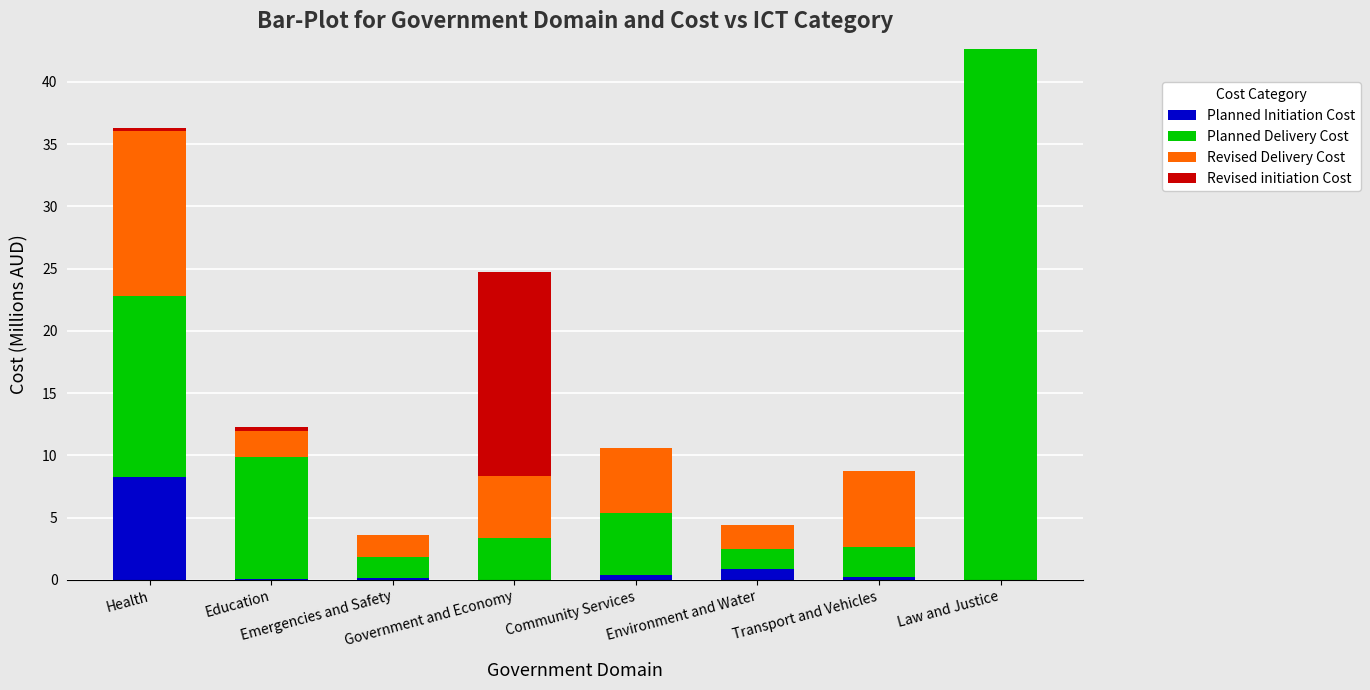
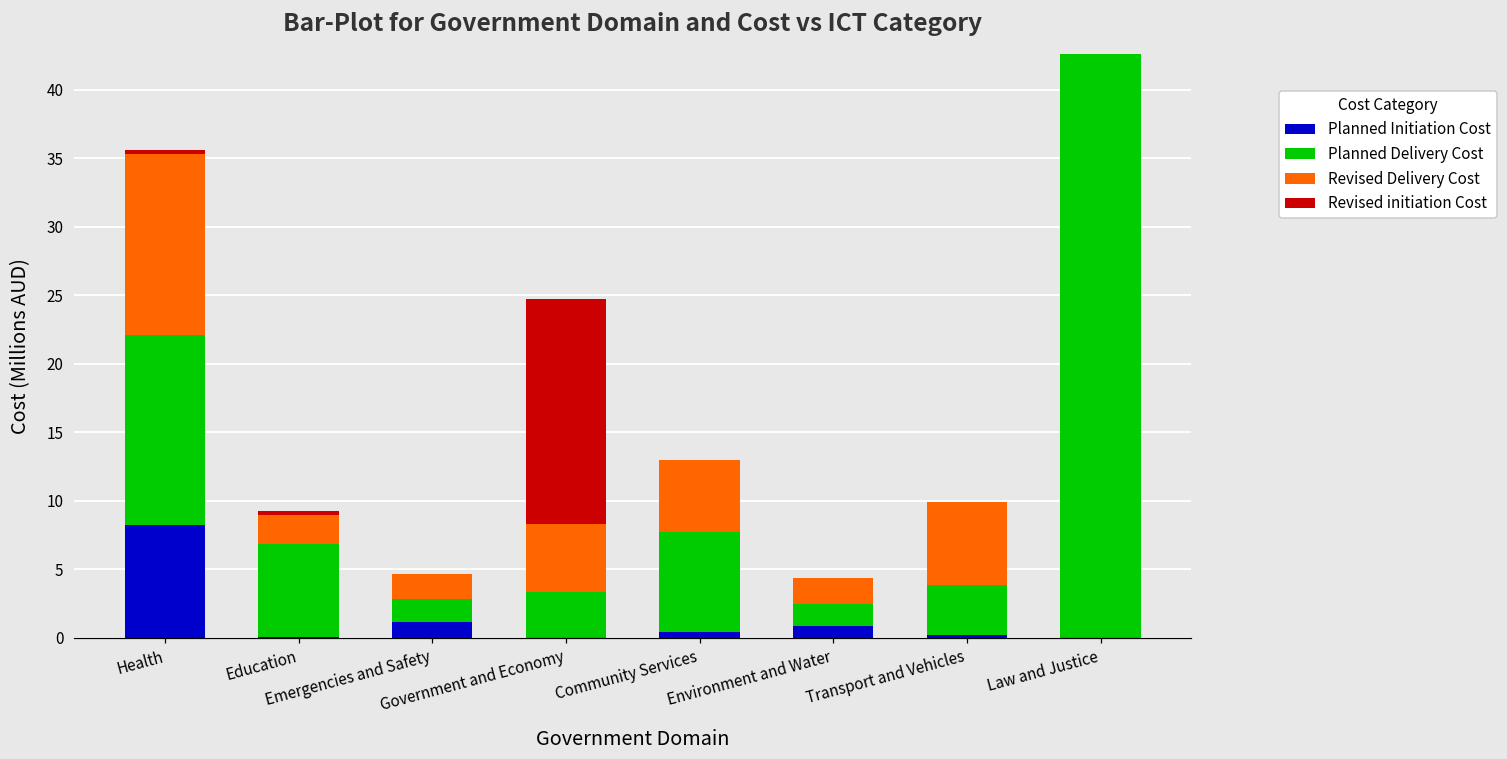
  {
    "Planned Initiation Cost": {
      "Health": 8.2,
-     "Emergencies and Safety": 0.1,
+     "Emergencies and Safety": 1.2,
      "Government and Economy": 0.0,
      "Community Services": 0.4,
      "Environment and Water": 0.9,
      "Law and Justice": 0.0
    },
    "Planned Delivery Cost": {
-     "Health": 14.6,
-     "Education": 9.8,
+     "Health": 13.8,
+     "Education": 6.8,
      "Emergencies and Safety": 1.7,
      "Government and Economy": 3.4,
-     "Community Services": 5.0,
+     "Community Services": 7.3,
      "Environment and Water": 1.6,
-     "Transport and Vehicles": 2.4,
+     "Transport and Vehicles": 3.6,
      "Law and Justice": 42.6
    },
    "Revised Delivery Cost": {
      "Health": 13.3,
      "Education": 2.1,
      "Emergencies and Safety": 1.8,
      "Government and Economy": 4.9,
      "Community Services": 5.2,
      "Environment and Water": 2.0,
      "Transport and Vehicles": 6.1,
      "Law and Justice": 0.0
    },
    "Revised initiation Cost": {
      "Health": 0.3,
      "Education": 0.3,
      "Emergencies and Safety": 0.0,
      "Government and Economy": 16.4,
      "Community Services": 0.0,
      "Environment and Water": 0.0,
      "Transport and Vehicles": 0.0,
      "Law and Justice": 0.0
    }
  }
